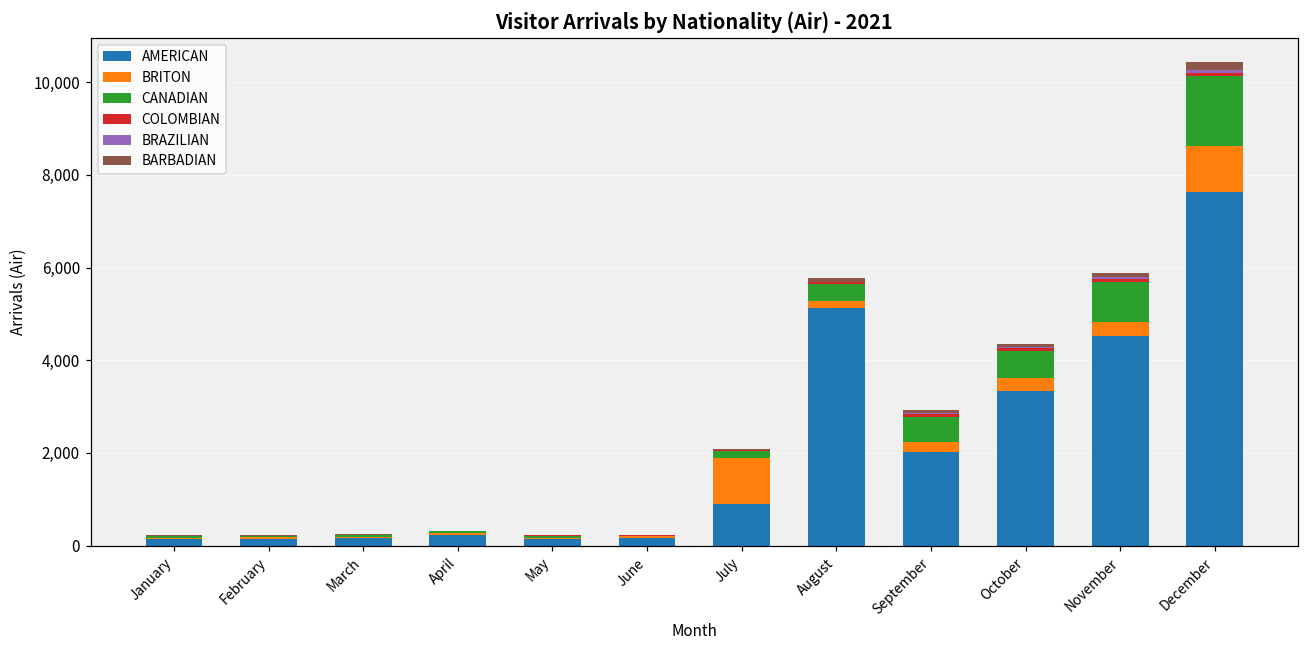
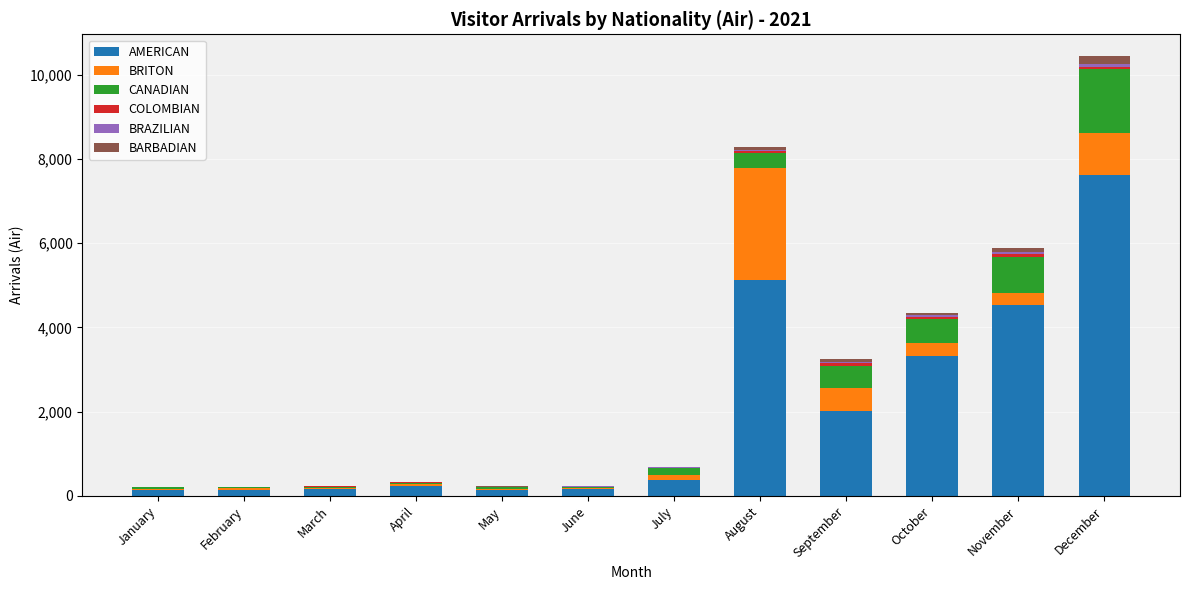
  {
    "AMERICAN": {
      "January": "100",
      "February": "100",
      "March": "200",
      "April": "200",
      "May": "100",
      "June": "200",
-     "July": "900",
+     "July": "400",
      "August": "5,100",
      "September": "2,000",
      "October": "3,300",
      "November": "4,500",
      "December": "7,600"
    },
    "BRITON": {
-     "July": "1,000",
-     "August": "100",
-     "September": "200",
+     "July": "100",
+     "August": "2,700",
+     "September": "500",
      "October": "300",
      "November": "300",
      "December": "1,000"
    },
    "CANADIAN": {
      "July": "200",
      "August": "400",
      "September": "500",
      "October": "600",
      "November": "900",
      "December": "1,500"
    },
    "COLOMBIAN": {
      "November": "100",
      "December": "100"
    },
    "BARBADIAN": {
      "April": "0",
      "August": "100",
      "September": "100",
      "October": "100",
      "November": "100",
      "December": "200"
    }
  }
